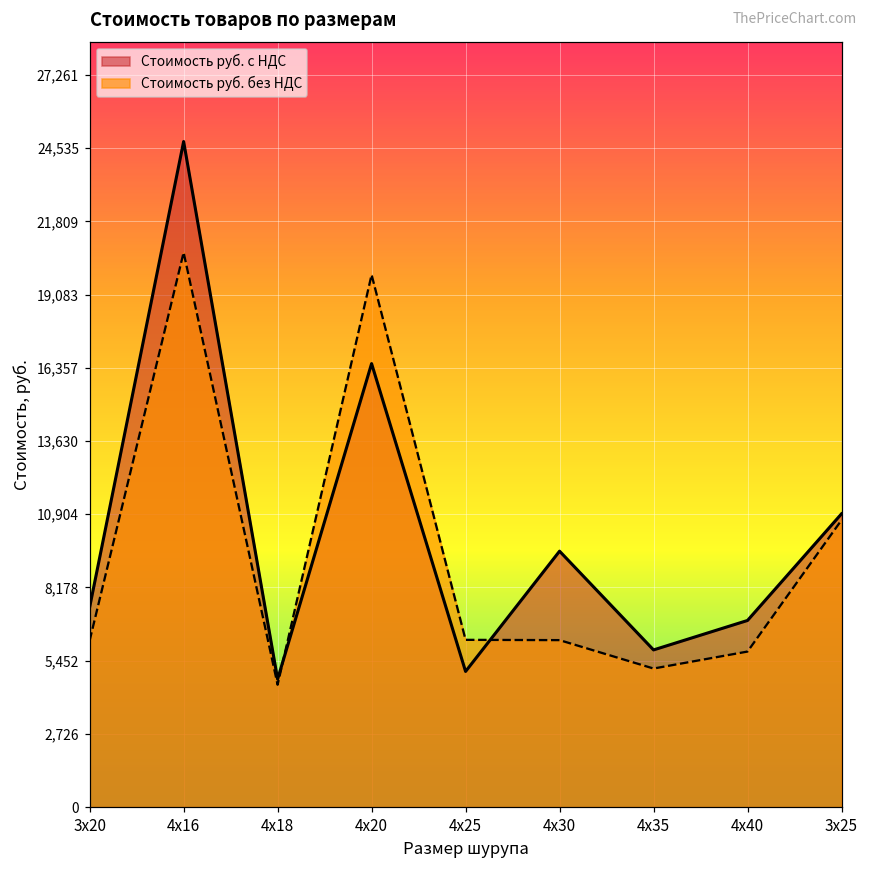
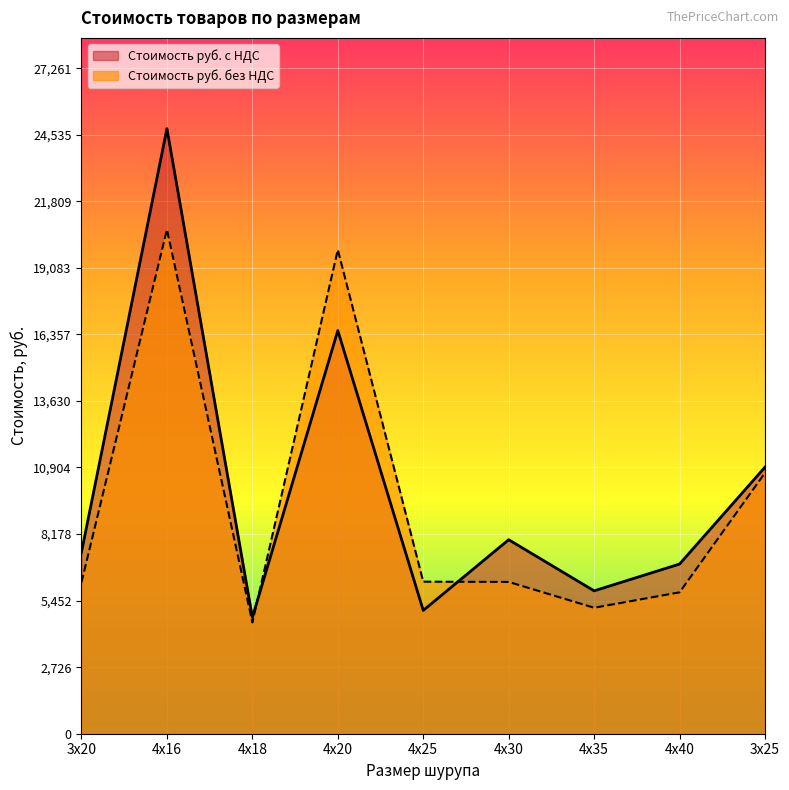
  {
    "Стоимость руб. с НДС": {
      "3х20": "7,400",
      "4х16": "24,800",
      "4х18": "4,800",
      "4х20": "16,500",
      "4х25": "5,100",
-     "4х30": "9,500",
+     "4х30": "7,900",
      "4х35": "5,900",
      "4х40": "6,900",
      "3х25": "10,900"
    },
    "Стоимость руб. без НДС": {
      "3х20": "6,200",
      "4х16": "20,700",
      "4х18": "4,600",
      "4х20": "19,800",
      "4х25": "6,200",
      "4х30": "6,200",
      "4х35": "5,200",
      "4х40": "5,800",
      "3х25": "10,700"
    }
  }
